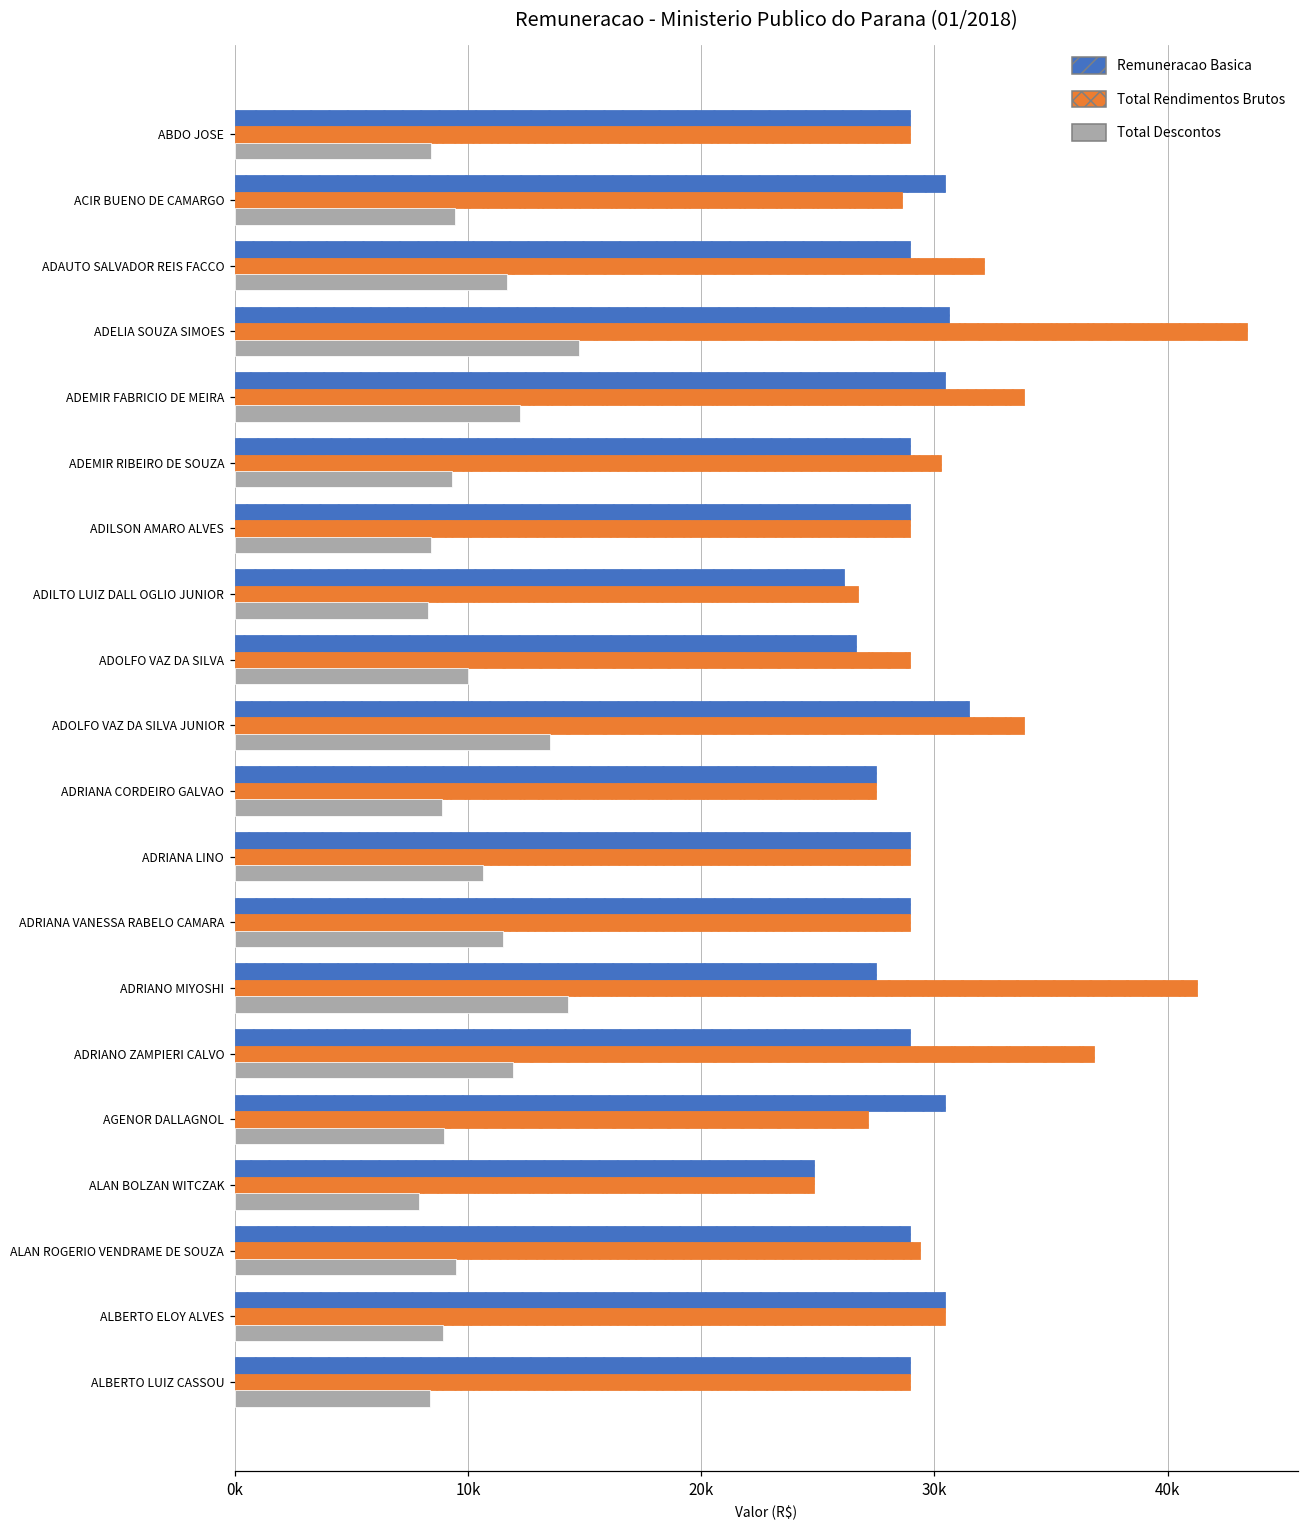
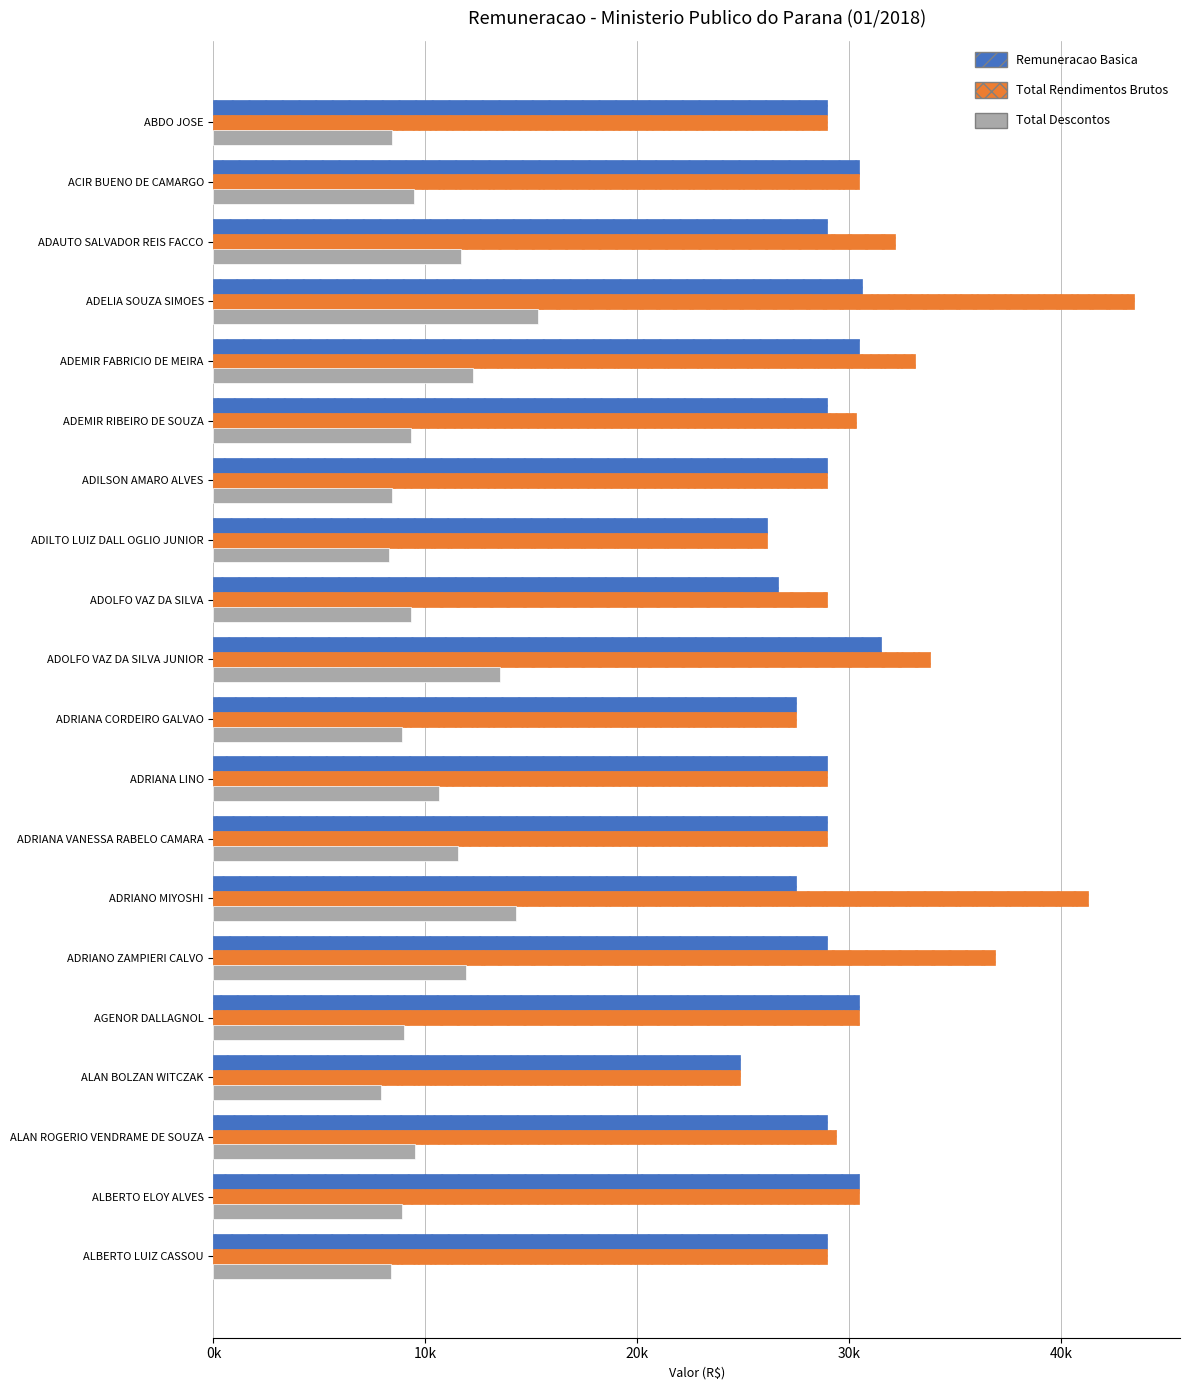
  {
    "Remuneracao Basica": {
      "ABDO JOSE": 28900,
      "ACIR BUENO DE CAMARGO": 30500,
      "ADAUTO SALVADOR REIS FACCO": 28900,
      "ADELIA SOUZA SIMOES": 30600,
      "ADEMIR FABRICIO DE MEIRA": 30500,
      "ADEMIR RIBEIRO DE SOUZA": 28900,
      "ADILSON AMARO ALVES": 28900,
      "ADILTO LUIZ DALL OGLIO JUNIOR": 26100,
      "ADOLFO VAZ DA SILVA": 26600,
      "ADOLFO VAZ DA SILVA JUNIOR": 31500,
      "ADRIANA CORDEIRO GALVAO": 27500,
      "ADRIANA LINO": 28900,
      "ADRIANA VANESSA RABELO CAMARA": 28900,
      "ADRIANO MIYOSHI": 27500,
      "ADRIANO ZAMPIERI CALVO": 28900,
      "AGENOR DALLAGNOL": 30500,
      "ALAN BOLZAN WITCZAK": 24800,
      "ALAN ROGERIO VENDRAME DE SOUZA": 28900,
      "ALBERTO ELOY ALVES": 30500,
      "ALBERTO LUIZ CASSOU": 28900
    },
    "Total Rendimentos Brutos": {
      "ABDO JOSE": 28900,
-     "ACIR BUENO DE CAMARGO": 28600,
+     "ACIR BUENO DE CAMARGO": 30500,
      "ADAUTO SALVADOR REIS FACCO": 32100,
      "ADELIA SOUZA SIMOES": 43400,
-     "ADEMIR FABRICIO DE MEIRA": 33800,
+     "ADEMIR FABRICIO DE MEIRA": 33100,
      "ADEMIR RIBEIRO DE SOUZA": 30300,
      "ADILSON AMARO ALVES": 28900,
-     "ADILTO LUIZ DALL OGLIO JUNIOR": 26700,
+     "ADILTO LUIZ DALL OGLIO JUNIOR": 26100,
      "ADOLFO VAZ DA SILVA": 28900,
      "ADOLFO VAZ DA SILVA JUNIOR": 33800,
      "ADRIANA CORDEIRO GALVAO": 27500,
      "ADRIANA LINO": 28900,
      "ADRIANA VANESSA RABELO CAMARA": 28900,
      "ADRIANO MIYOSHI": 41300,
      "ADRIANO ZAMPIERI CALVO": 36800,
-     "AGENOR DALLAGNOL": 27100,
+     "AGENOR DALLAGNOL": 30500,
      "ALAN BOLZAN WITCZAK": 24800,
      "ALAN ROGERIO VENDRAME DE SOUZA": 29400,
      "ALBERTO ELOY ALVES": 30500,
      "ALBERTO LUIZ CASSOU": 28900
    },
    "Total Descontos": {
      "ABDO JOSE": 8400,
      "ACIR BUENO DE CAMARGO": 9400,
      "ADAUTO SALVADOR REIS FACCO": 11700,
-     "ADELIA SOUZA SIMOES": 14800,
+     "ADELIA SOUZA SIMOES": 15300,
      "ADEMIR FABRICIO DE MEIRA": 12200,
      "ADEMIR RIBEIRO DE SOUZA": 9300,
      "ADILSON AMARO ALVES": 8400,
      "ADILTO LUIZ DALL OGLIO JUNIOR": 8300,
-     "ADOLFO VAZ DA SILVA": 10000,
+     "ADOLFO VAZ DA SILVA": 9300,
      "ADOLFO VAZ DA SILVA JUNIOR": 13500,
      "ADRIANA CORDEIRO GALVAO": 8900,
      "ADRIANA LINO": 10700,
      "ADRIANA VANESSA RABELO CAMARA": 11500,
      "ADRIANO MIYOSHI": 14300,
      "ADRIANO ZAMPIERI CALVO": 11900,
      "AGENOR DALLAGNOL": 9000,
      "ALAN BOLZAN WITCZAK": 7900,
      "ALAN ROGERIO VENDRAME DE SOUZA": 9500,
      "ALBERTO ELOY ALVES": 8900,
      "ALBERTO LUIZ CASSOU": 8400
    }
  }
